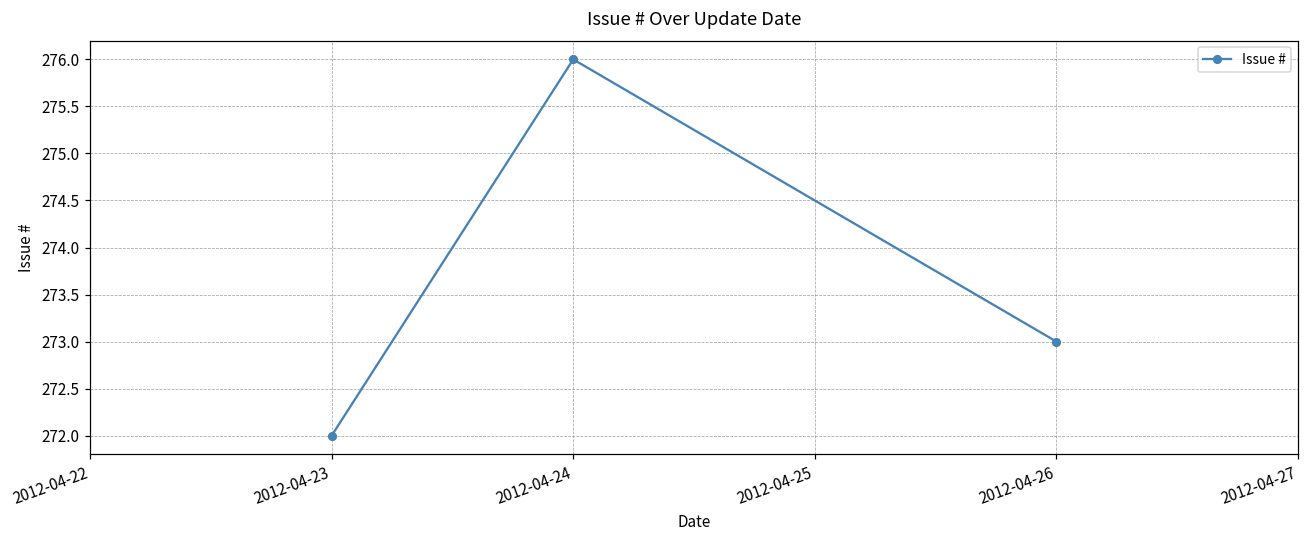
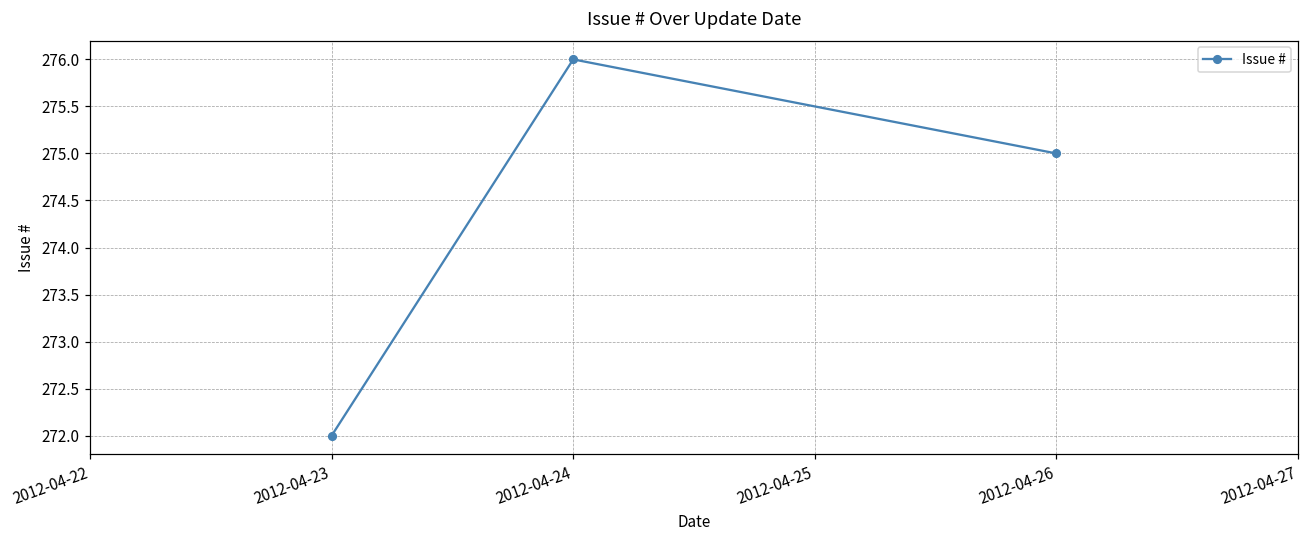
  {
    "2012-04-23": 272,
    "2012-04-24": 276,
-   "2012-04-26": 273
+   "2012-04-26": 275
  }
